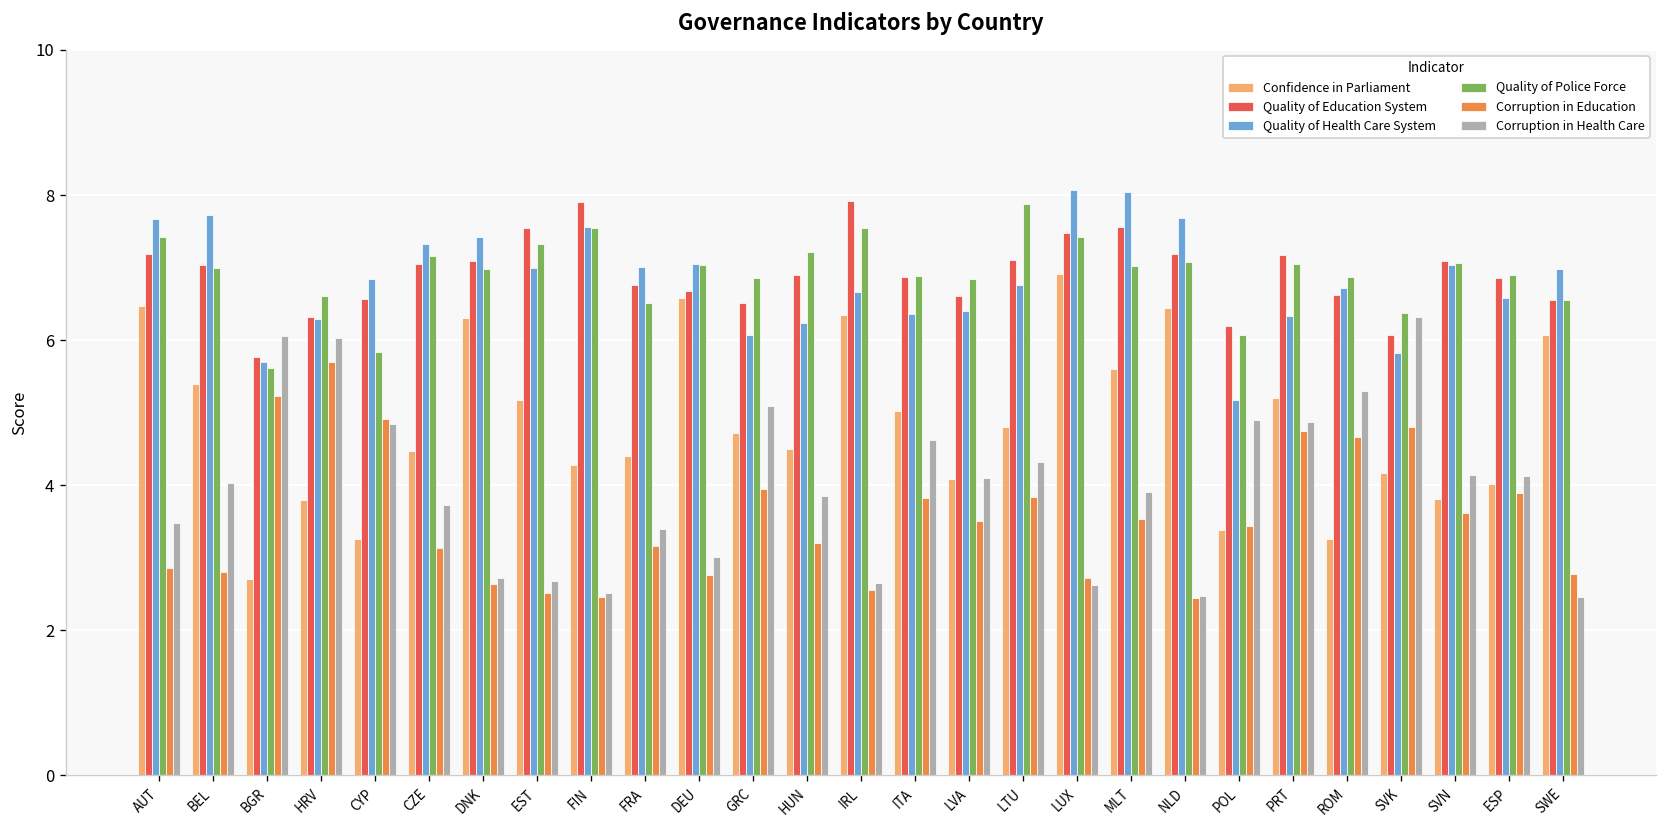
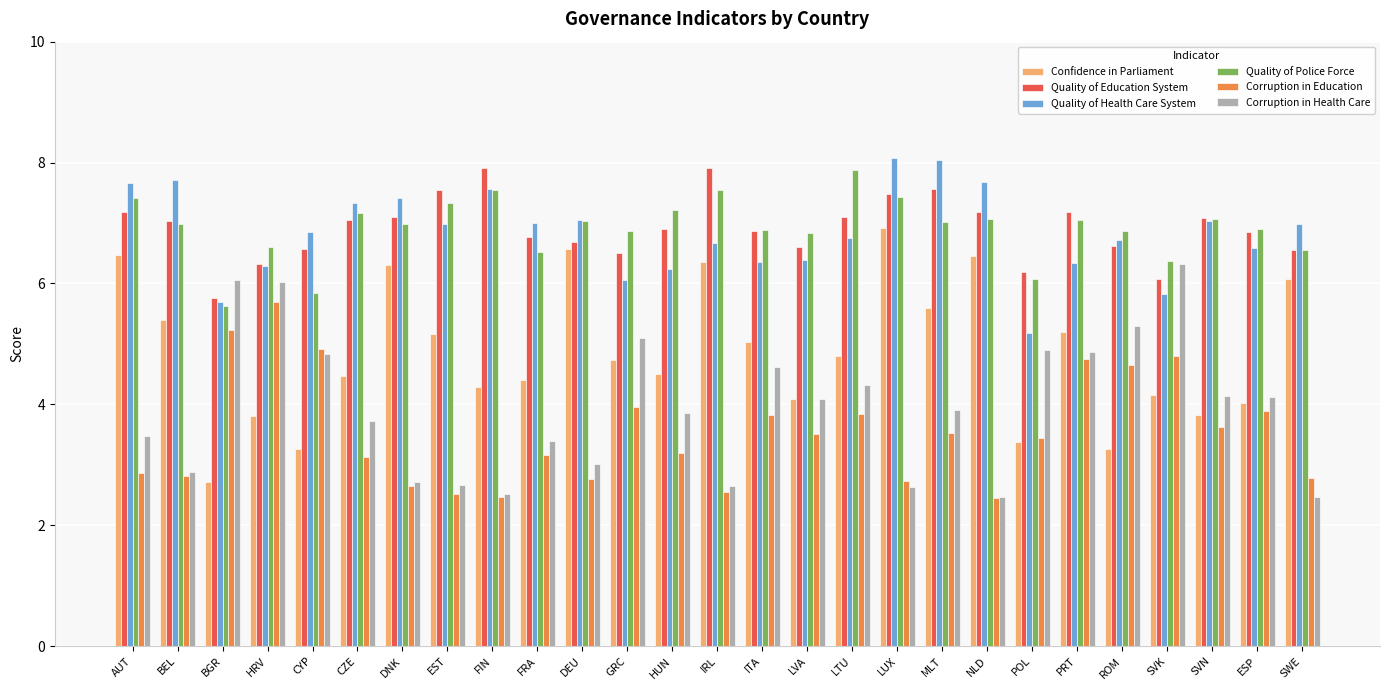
  {
    "Confidence in Parliament": {
      "AUT": 6.5,
      "BEL": 5.4,
      "BGR": 2.7,
      "HRV": 3.8,
      "CYP": 3.3,
      "CZE": 4.5,
      "DNK": 6.3,
      "EST": 5.2,
      "FIN": 4.3,
      "FRA": 4.4,
      "DEU": 6.6,
      "GRC": 4.7,
      "HUN": 4.5,
      "IRL": 6.3,
      "ITA": 5.0,
      "LVA": 4.1,
      "LTU": 4.8,
      "LUX": 6.9,
      "MLT": 5.6,
      "NLD": 6.4,
      "POL": 3.4,
      "PRT": 5.2,
      "ROM": 3.3,
      "SVK": 4.2,
      "SVN": 3.8,
      "ESP": 4.0,
      "SWE": 6.1
    },
    "Quality of Health Care System": {
      "AUT": 7.7,
      "BEL": 7.7,
      "BGR": 5.7,
      "HRV": 6.3,
      "CYP": 6.8,
      "CZE": 7.3,
      "DNK": 7.4,
      "EST": 7.0,
      "FIN": 7.6,
      "FRA": 7.0,
      "DEU": 7.0,
      "GRC": 6.1,
      "HUN": 6.2,
      "IRL": 6.7,
      "ITA": 6.4,
      "LVA": 6.4,
      "LTU": 6.8,
      "LUX": 8.1,
      "MLT": 8.0,
      "NLD": 7.7,
      "POL": 5.2,
      "PRT": 6.3,
      "ROM": 6.7,
      "SVK": 5.8,
      "SVN": 7.0,
      "ESP": 6.6,
      "SWE": 7.0
    },
    "Quality of Police Force": {
      "AUT": 7.4,
      "BEL": 7.0,
      "BGR": 5.6,
      "HRV": 6.6,
      "CYP": 5.8,
      "CZE": 7.2,
      "DNK": 7.0,
      "EST": 7.3,
      "FIN": 7.5,
      "FRA": 6.5,
      "DEU": 7.0,
      "GRC": 6.9,
      "HUN": 7.2,
      "IRL": 7.6,
      "ITA": 6.9,
      "LVA": 6.8,
      "LTU": 7.9,
      "LUX": 7.4,
      "MLT": 7.0,
      "NLD": 7.1,
      "POL": 6.1,
      "PRT": 7.0,
      "ROM": 6.9,
      "SVK": 6.4,
      "SVN": 7.1,
      "ESP": 6.9,
      "SWE": 6.6
    },
    "Corruption in Health Care": {
      "AUT": 3.5,
-     "BEL": 4.0,
+     "BEL": 2.9,
      "BGR": 6.1,
      "HRV": 6.0,
      "CYP": 4.8,
      "CZE": 3.7,
      "DNK": 2.7,
      "EST": 2.7,
      "FIN": 2.5,
      "FRA": 3.4,
      "DEU": 3.0,
      "GRC": 5.1,
      "HUN": 3.9,
      "IRL": 2.7,
      "ITA": 4.6,
      "LVA": 4.1,
      "LTU": 4.3,
      "LUX": 2.6,
      "MLT": 3.9,
      "NLD": 2.5,
      "POL": 4.9,
      "PRT": 4.9,
      "ROM": 5.3,
      "SVK": 6.3,
      "SVN": 4.1,
      "ESP": 4.1,
      "SWE": 2.5
    }
  }
